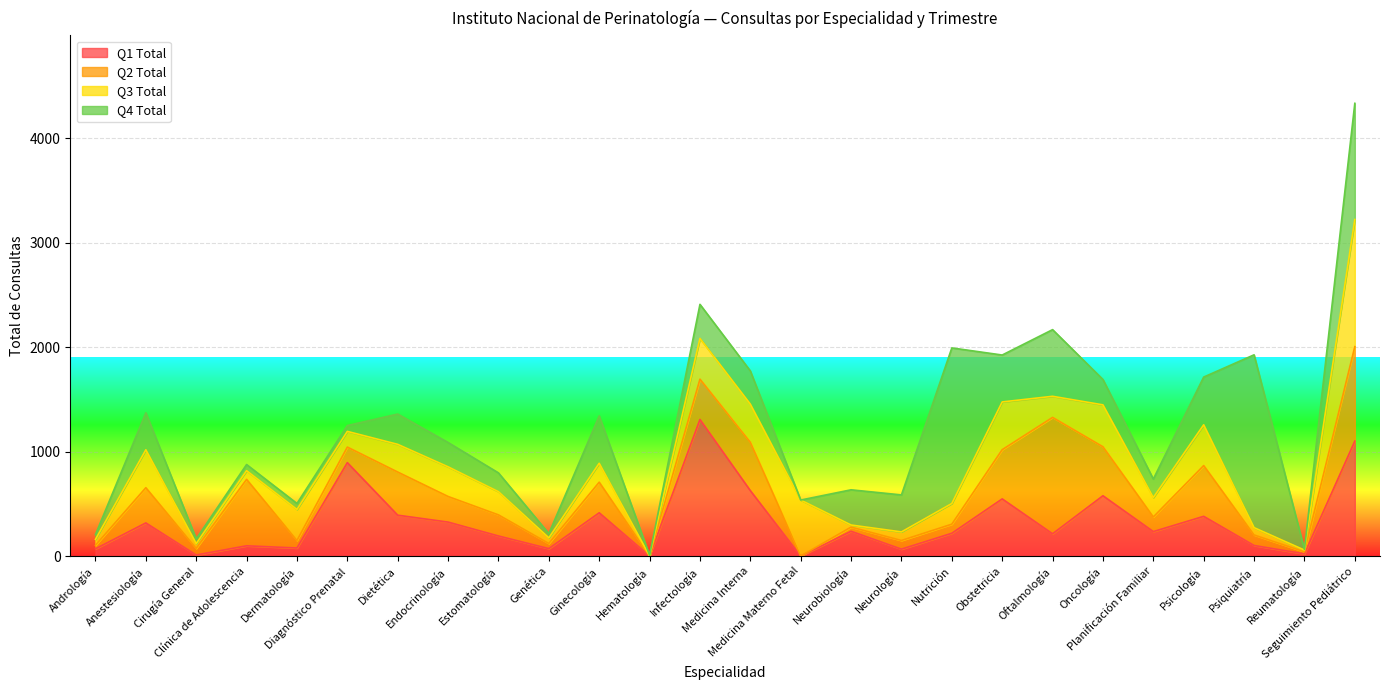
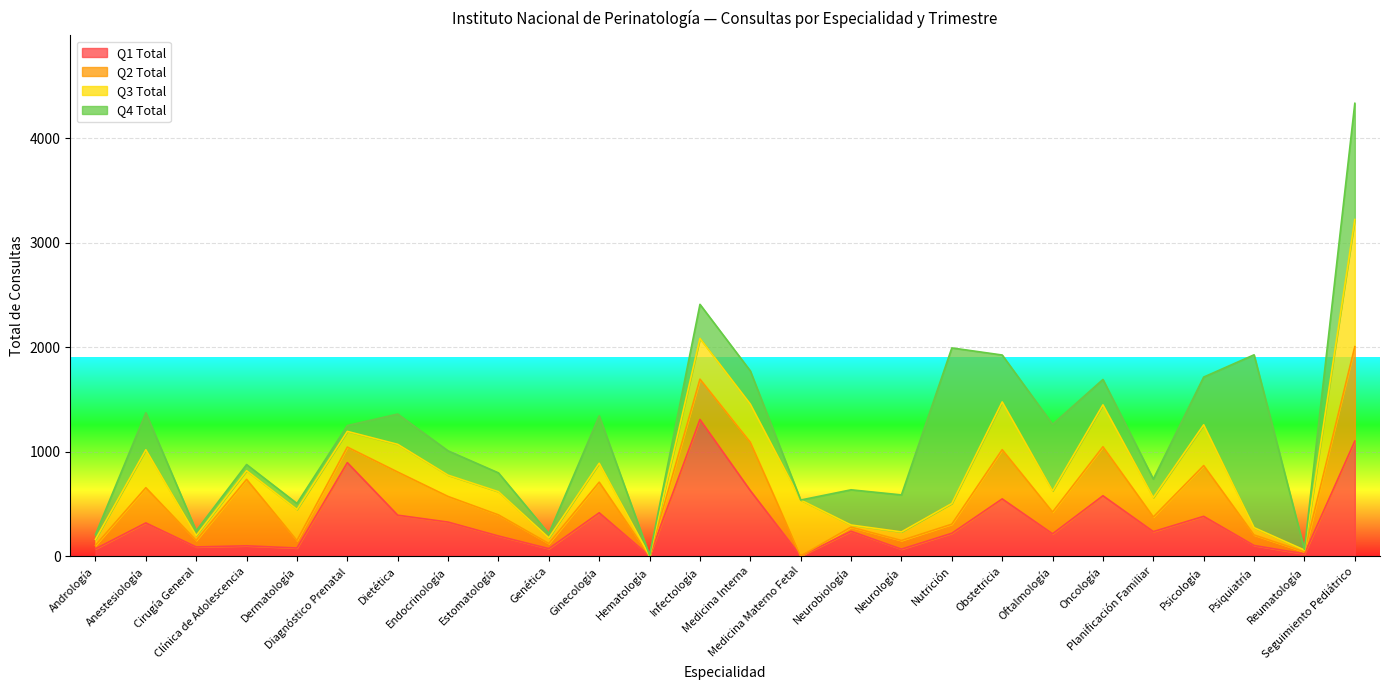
  {
    "Q1 Total": {
      "Andrología": 70,
      "Anestesiología": 320,
-     "Cirugía General": 10,
+     "Cirugía General": 90,
      "Clínica de Adolescencia": 100,
      "Dermatología": 80,
      "Diagnóstico Prenatal": 890,
      "Dietética": 390,
      "Endocrinología": 330,
      "Estomatología": 190,
      "Genética": 70,
      "Ginecología": 410,
      "Infectología": 1310,
      "Medicina Interna": 630,
      "Neurobiología": 240,
      "Neurología": 70,
      "Nutrición": 220,
      "Obstetricia": 550,
      "Oftalmología": 210,
      "Oncología": 580,
      "Planificación Familiar": 230,
      "Psicología": 380,
      "Psiquiatría": 100,
      "Seguimiento Pediátrico": 1100
    },
    "Q2 Total": {
      "Andrología": 30,
      "Anestesiología": 340,
      "Cirugía General": 60,
      "Clínica de Adolescencia": 640,
      "Dermatología": 70,
      "Diagnóstico Prenatal": 150,
      "Dietética": 410,
      "Endocrinología": 250,
      "Estomatología": 200,
      "Genética": 50,
      "Ginecología": 290,
      "Infectología": 390,
      "Medicina Interna": 460,
      "Neurología": 80,
      "Nutrición": 90,
      "Obstetricia": 470,
-     "Oftalmología": 1110,
+     "Oftalmología": 210,
      "Oncología": 470,
      "Planificación Familiar": 140,
      "Psicología": 490,
      "Psiquiatría": 100,
      "Seguimiento Pediátrico": 900
    },
    "Q3 Total": {
      "Andrología": 60,
      "Anestesiología": 360,
      "Cirugía General": 50,
      "Clínica de Adolescencia": 80,
      "Dermatología": 300,
      "Diagnóstico Prenatal": 150,
      "Dietética": 270,
-     "Endocrinología": 280,
+     "Endocrinología": 200,
      "Estomatología": 220,
      "Genética": 50,
      "Ginecología": 180,
      "Infectología": 390,
      "Medicina Interna": 370,
      "Neurología": 80,
      "Nutrición": 200,
      "Obstetricia": 460,
      "Oftalmología": 200,
      "Oncología": 400,
      "Planificación Familiar": 190,
      "Psicología": 390,
      "Psiquiatría": 70,
      "Seguimiento Pediátrico": 1220
    },
    "Q4 Total": {
      "Andrología": 50,
      "Anestesiología": 350,
      "Cirugía General": 50,
      "Clínica de Adolescencia": 60,
      "Dermatología": 60,
      "Diagnóstico Prenatal": 60,
      "Dietética": 290,
      "Endocrinología": 230,
      "Estomatología": 180,
      "Genética": 40,
      "Ginecología": 450,
      "Infectología": 330,
      "Medicina Interna": 320,
      "Neurobiología": 340,
      "Neurología": 350,
      "Nutrición": 1490,
      "Obstetricia": 450,
      "Oftalmología": 640,
      "Oncología": 240,
      "Planificación Familiar": 180,
      "Psicología": 460,
      "Psiquiatría": 1650,
      "Seguimiento Pediátrico": 1110
    }
  }
